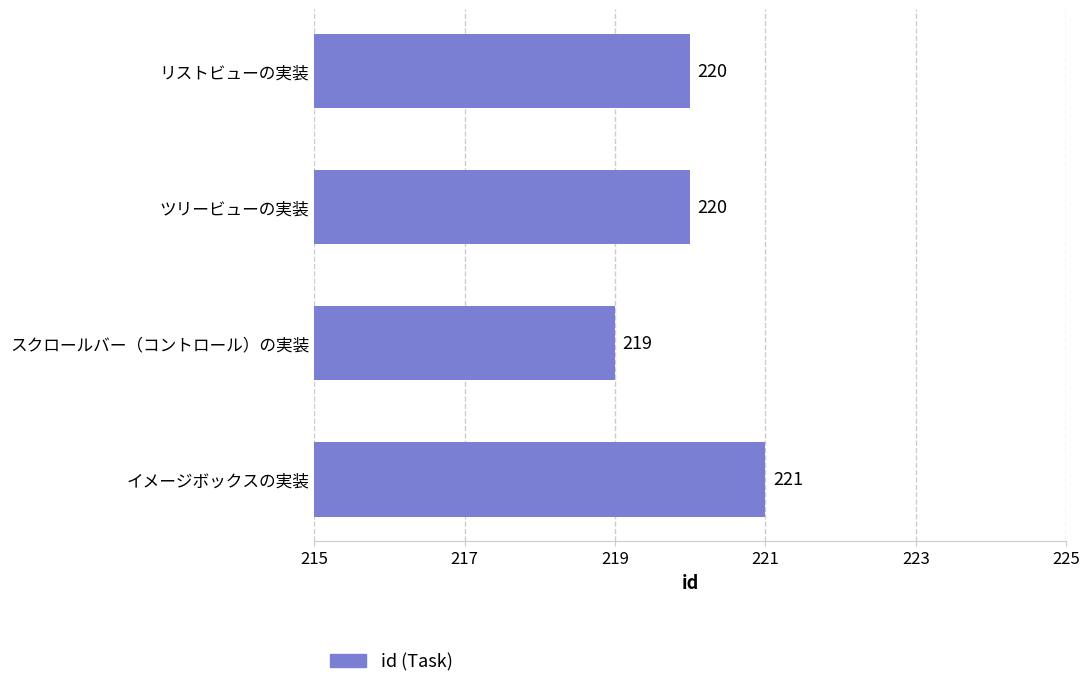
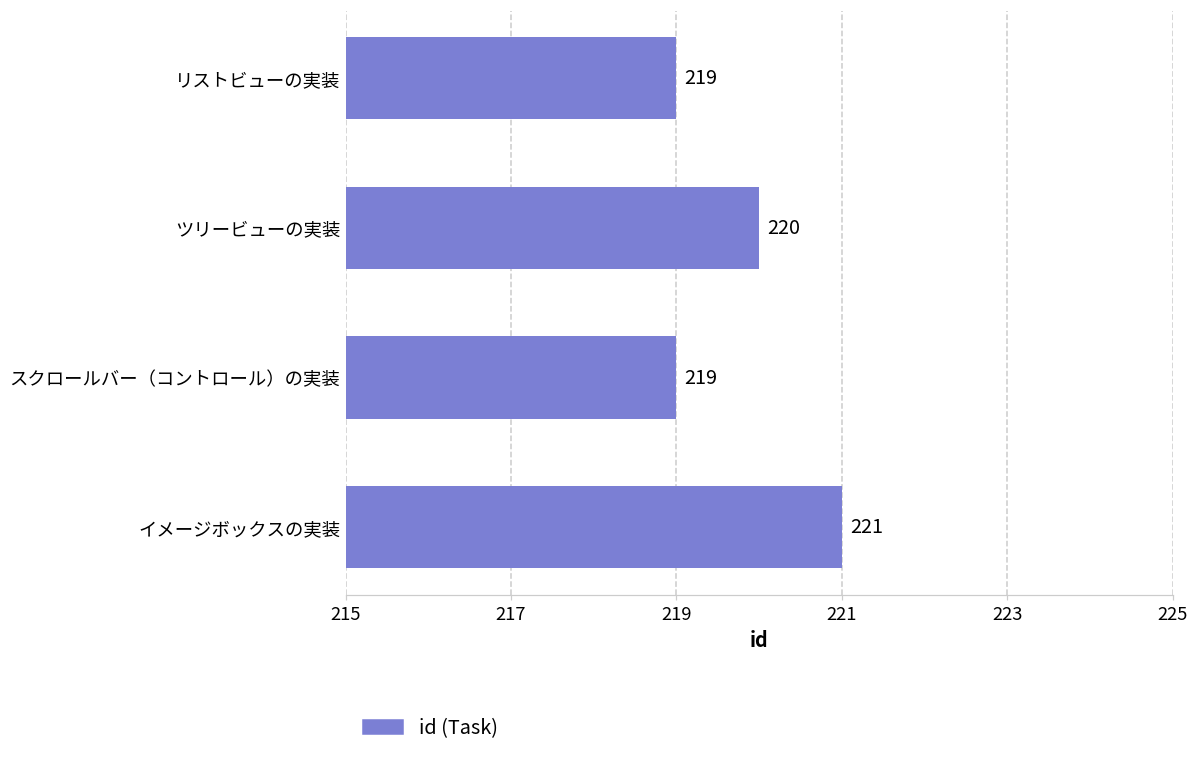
  {
-   "リストビューの実装": 220,
+   "リストビューの実装": 219,
    "ツリービューの実装": 220,
    "スクロールバー（コントロール）の実装": 219,
    "イメージボックスの実装": 221
  }
